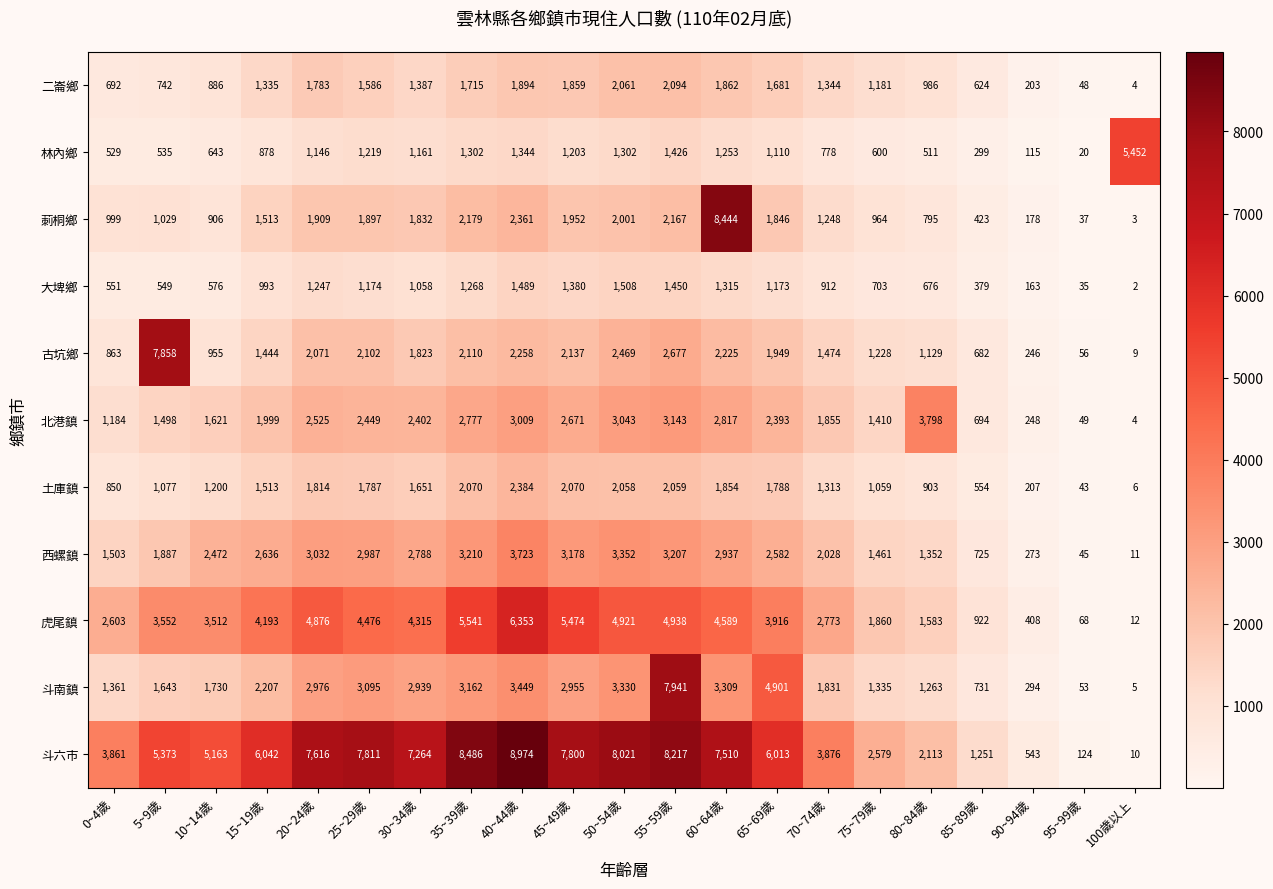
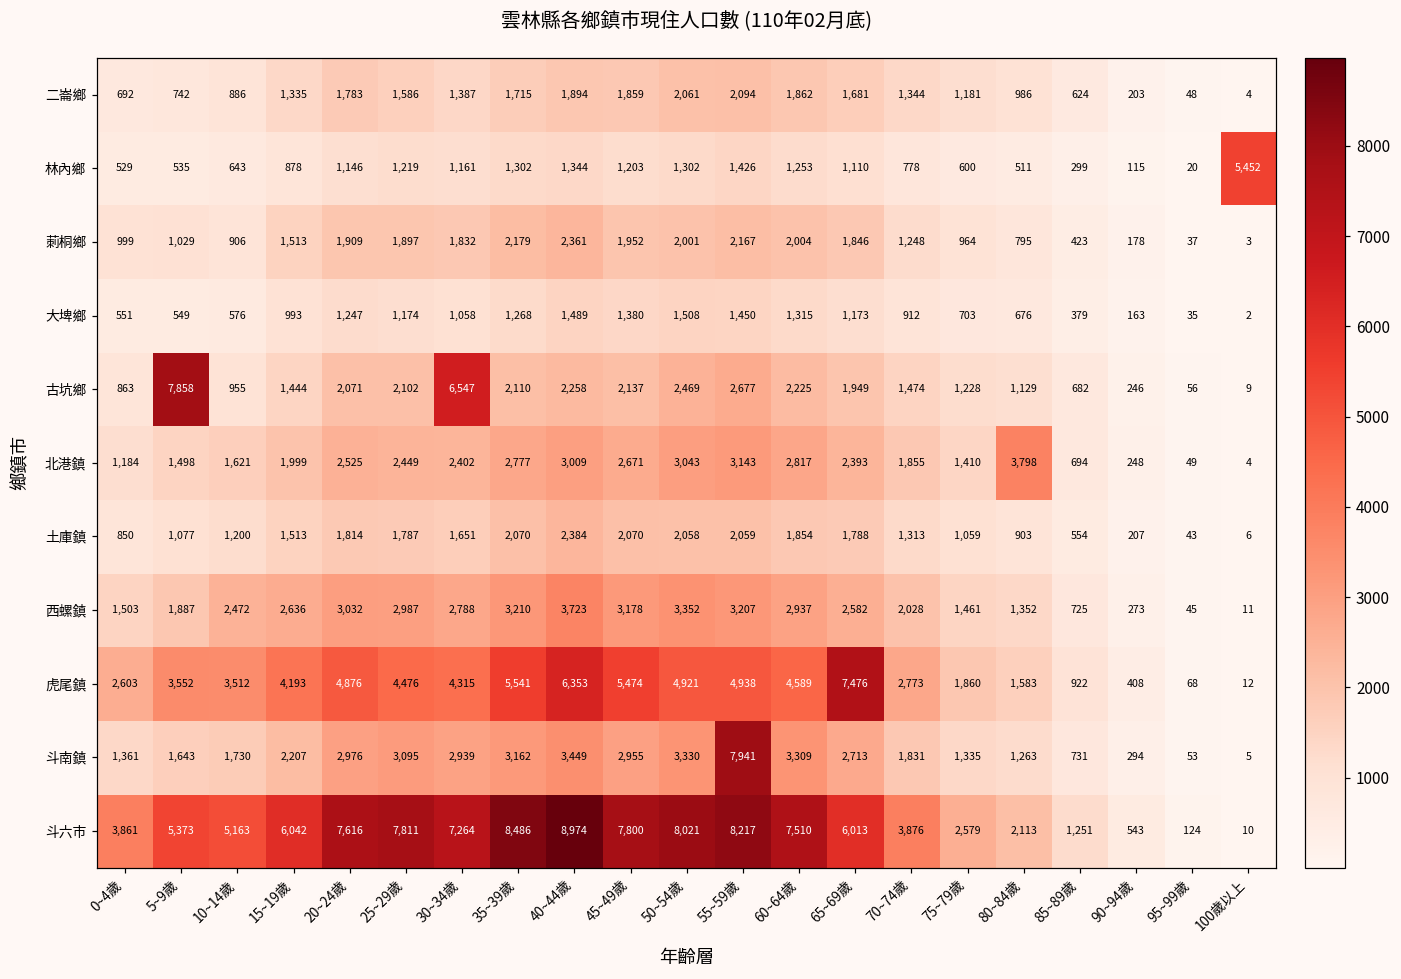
  {
    "莿桐鄉": {
      "0~4歲": "999",
      "5~9歲": "1,029",
      "10~14歲": "906",
      "15~19歲": "1,513",
      "20~24歲": "1,909",
      "25~29歲": "1,897",
      "30~34歲": "1,832",
      "35~39歲": "2,179",
      "40~44歲": "2,361",
      "45~49歲": "1,952",
      "50~54歲": "2,001",
      "55~59歲": "2,167",
-     "60~64歲": "8,444",
+     "60~64歲": "2,004",
      "65~69歲": "1,846",
      "70~74歲": "1,248",
      "75~79歲": "964",
      "80~84歲": "795",
      "85~89歲": "423",
      "90~94歲": "178",
      "95~99歲": "37",
      "100歲以上": "3"
    },
    "古坑鄉": {
      "0~4歲": "863",
      "5~9歲": "7,858",
      "10~14歲": "955",
      "15~19歲": "1,444",
      "20~24歲": "2,071",
      "25~29歲": "2,102",
-     "30~34歲": "1,823",
+     "30~34歲": "6,547",
      "35~39歲": "2,110",
      "40~44歲": "2,258",
      "45~49歲": "2,137",
      "50~54歲": "2,469",
      "55~59歲": "2,677",
      "60~64歲": "2,225",
      "65~69歲": "1,949",
      "70~74歲": "1,474",
      "75~79歲": "1,228",
      "80~84歲": "1,129",
      "85~89歲": "682",
      "90~94歲": "246",
      "95~99歲": "56",
      "100歲以上": "9"
    },
    "虎尾鎮": {
      "0~4歲": "2,603",
      "5~9歲": "3,552",
      "10~14歲": "3,512",
      "15~19歲": "4,193",
      "20~24歲": "4,876",
      "25~29歲": "4,476",
      "30~34歲": "4,315",
      "35~39歲": "5,541",
      "40~44歲": "6,353",
      "45~49歲": "5,474",
      "50~54歲": "4,921",
      "55~59歲": "4,938",
      "60~64歲": "4,589",
-     "65~69歲": "3,916",
+     "65~69歲": "7,476",
      "70~74歲": "2,773",
      "75~79歲": "1,860",
      "80~84歲": "1,583",
      "85~89歲": "922",
      "90~94歲": "408",
      "95~99歲": "68",
      "100歲以上": "12"
    },
    "斗南鎮": {
      "0~4歲": "1,361",
      "5~9歲": "1,643",
      "10~14歲": "1,730",
      "15~19歲": "2,207",
      "20~24歲": "2,976",
      "25~29歲": "3,095",
      "30~34歲": "2,939",
      "35~39歲": "3,162",
      "40~44歲": "3,449",
      "45~49歲": "2,955",
      "50~54歲": "3,330",
      "55~59歲": "7,941",
      "60~64歲": "3,309",
-     "65~69歲": "4,901",
+     "65~69歲": "2,713",
      "70~74歲": "1,831",
      "75~79歲": "1,335",
      "80~84歲": "1,263",
      "85~89歲": "731",
      "90~94歲": "294",
      "95~99歲": "53",
      "100歲以上": "5"
    }
  }
